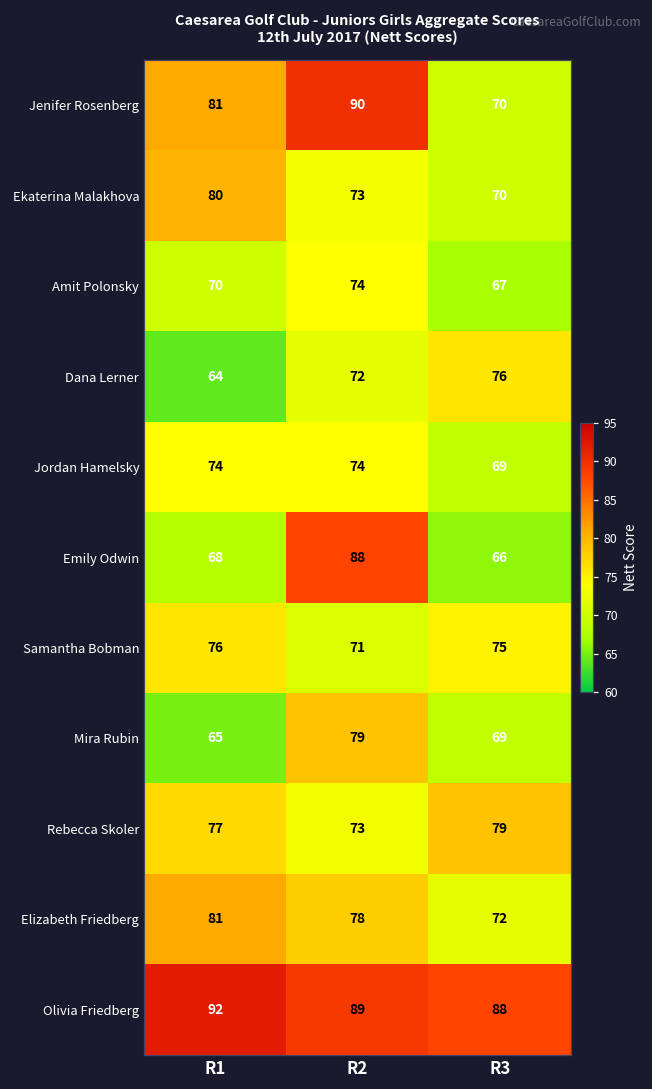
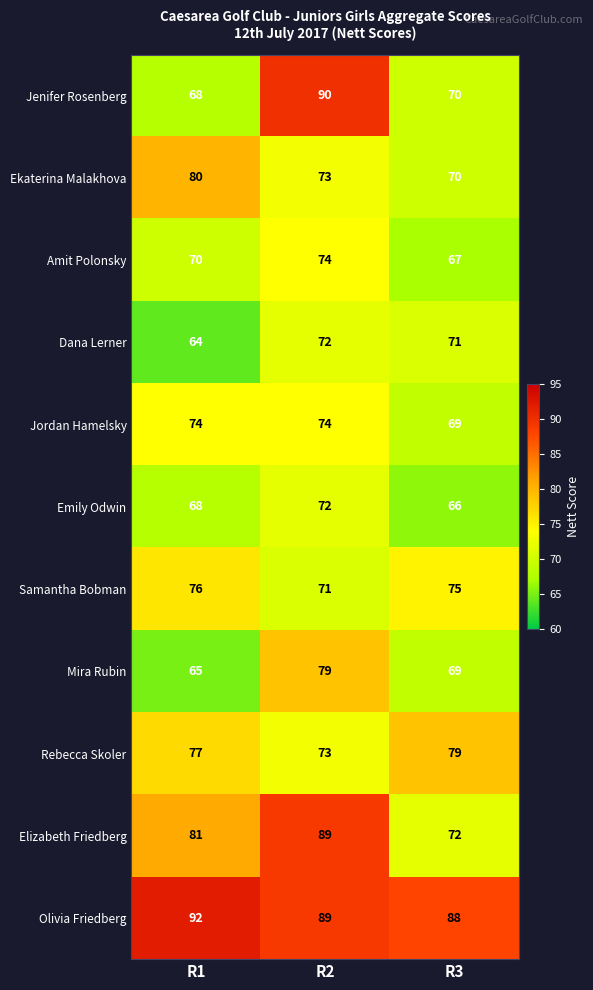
  {
    "Jenifer Rosenberg": {
-     "R1": 81,
+     "R1": 68,
      "R2": 90,
      "R3": 70
    },
    "Ekaterina Malakhova": {
      "R1": 80,
      "R2": 73,
      "R3": 70
    },
    "Amit Polonsky": {
      "R1": 70,
      "R2": 74,
      "R3": 67
    },
    "Dana Lerner": {
      "R1": 64,
      "R2": 72,
-     "R3": 76
+     "R3": 71
    },
    "Jordan Hamelsky": {
      "R1": 74,
      "R2": 74,
      "R3": 69
    },
    "Emily Odwin": {
      "R1": 68,
-     "R2": 88,
+     "R2": 72,
      "R3": 66
    },
    "Samantha Bobman": {
      "R1": 76,
      "R2": 71,
      "R3": 75
    },
    "Mira Rubin": {
      "R1": 65,
      "R2": 79,
      "R3": 69
    },
    "Rebecca Skoler": {
      "R1": 77,
      "R2": 73,
      "R3": 79
    },
    "Elizabeth Friedberg": {
      "R1": 81,
-     "R2": 78,
+     "R2": 89,
      "R3": 72
    },
    "Olivia Friedberg": {
      "R1": 92,
      "R2": 89,
      "R3": 88
    }
  }
